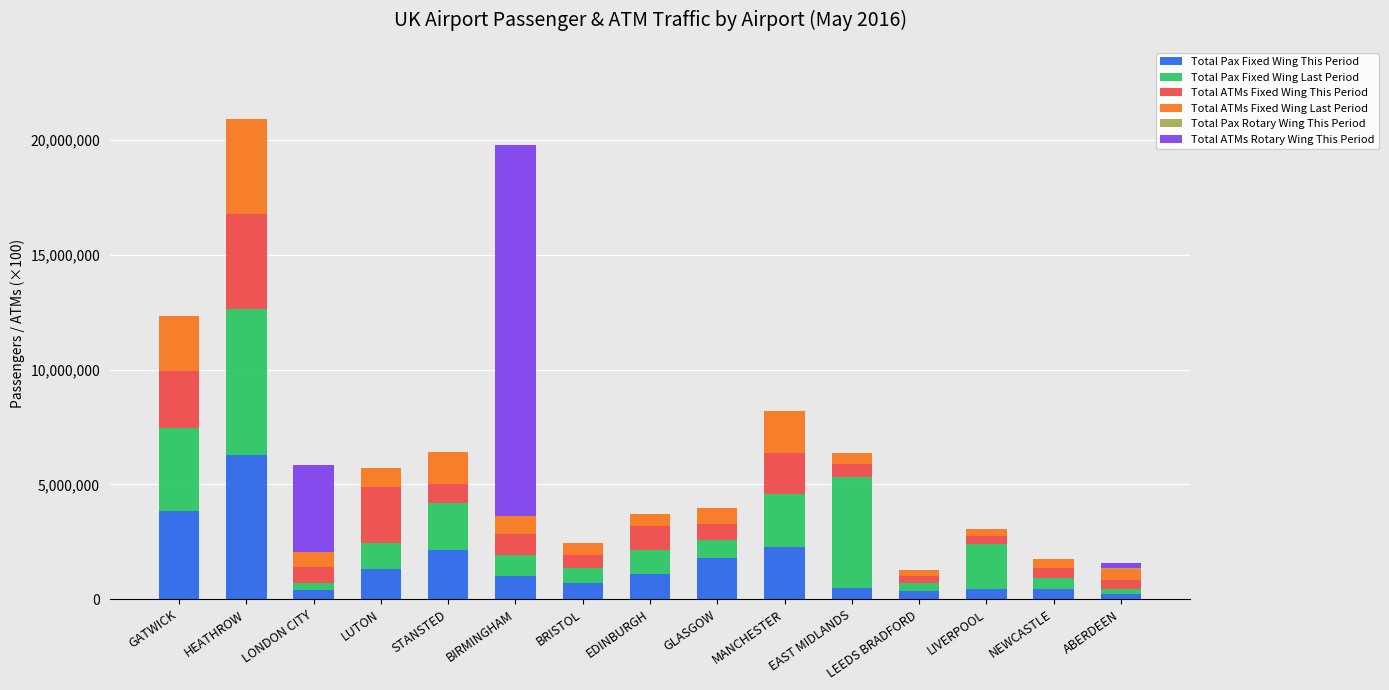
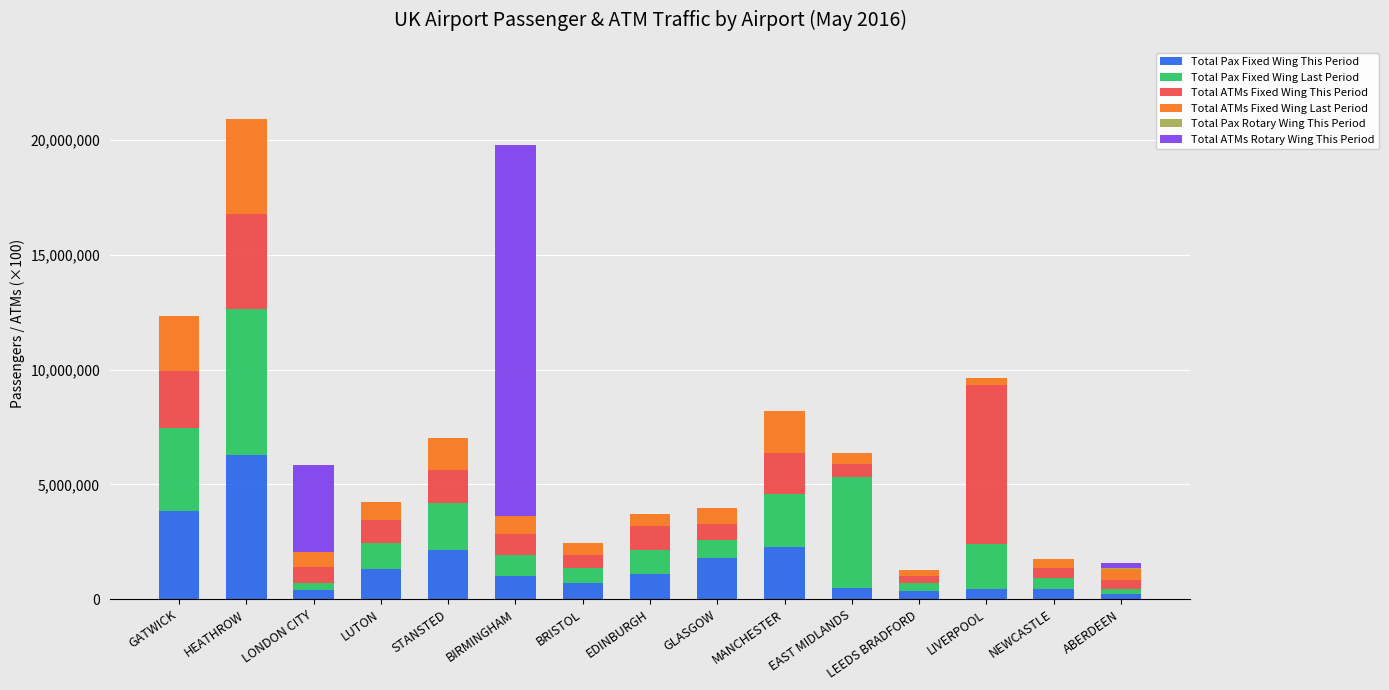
  {
    "Total Pax Fixed Wing This Period": {
      "GATWICK": "3,800,000",
      "HEATHROW": "6,300,000",
      "LONDON CITY": "400,000",
      "LUTON": "1,300,000",
      "STANSTED": "2,100,000",
      "BIRMINGHAM": "1,000,000",
      "BRISTOL": "700,000",
      "EDINBURGH": "1,100,000",
      "GLASGOW": "1,800,000",
      "MANCHESTER": "2,300,000",
      "EAST MIDLANDS": "500,000",
      "LEEDS BRADFORD": "300,000",
      "LIVERPOOL": "400,000",
      "NEWCASTLE": "500,000",
      "ABERDEEN": "200,000"
    },
    "Total Pax Fixed Wing Last Period": {
      "GATWICK": "3,600,000",
      "HEATHROW": "6,300,000",
      "LONDON CITY": "300,000",
      "LUTON": "1,100,000",
      "STANSTED": "2,000,000",
      "BIRMINGHAM": "900,000",
      "BRISTOL": "700,000",
      "EDINBURGH": "1,000,000",
      "GLASGOW": "800,000",
      "MANCHESTER": "2,300,000",
      "EAST MIDLANDS": "4,900,000",
      "LEEDS BRADFORD": "300,000",
      "LIVERPOOL": "2,000,000",
      "NEWCASTLE": "400,000",
      "ABERDEEN": "300,000"
    },
    "Total ATMs Fixed Wing This Period": {
      "GATWICK": "2,500,000",
      "HEATHROW": "4,100,000",
      "LONDON CITY": "700,000",
-     "LUTON": "2,400,000",
-     "STANSTED": "800,000",
+     "LUTON": "1,000,000",
+     "STANSTED": "1,400,000",
      "BIRMINGHAM": "900,000",
      "BRISTOL": "600,000",
      "EDINBURGH": "1,100,000",
      "GLASGOW": "700,000",
      "MANCHESTER": "1,800,000",
      "EAST MIDLANDS": "500,000",
      "LEEDS BRADFORD": "300,000",
-     "LIVERPOOL": "400,000",
+     "LIVERPOOL": "7,000,000",
      "NEWCASTLE": "400,000",
      "ABERDEEN": "400,000"
    },
    "Total ATMs Fixed Wing Last Period": {
      "GATWICK": "2,400,000",
      "HEATHROW": "4,100,000",
      "LONDON CITY": "600,000",
      "LUTON": "800,000",
      "STANSTED": "1,400,000",
      "BIRMINGHAM": "800,000",
      "BRISTOL": "500,000",
      "EDINBURGH": "500,000",
      "GLASGOW": "700,000",
      "MANCHESTER": "1,800,000",
      "EAST MIDLANDS": "500,000",
      "LEEDS BRADFORD": "300,000",
      "LIVERPOOL": "300,000",
      "NEWCASTLE": "400,000",
      "ABERDEEN": "500,000"
    },
    "Total Pax Rotary Wing This Period": {
      "GATWICK": "0",
      "HEATHROW": "0",
      "LONDON CITY": "0",
      "LUTON": "0",
      "STANSTED": "0",
      "BIRMINGHAM": "0",
      "BRISTOL": "0",
      "EDINBURGH": "0",
      "GLASGOW": "0",
      "MANCHESTER": "0",
      "EAST MIDLANDS": "0",
      "LEEDS BRADFORD": "0",
      "LIVERPOOL": "0",
      "NEWCASTLE": "0"
    },
    "Total ATMs Rotary Wing This Period": {
      "GATWICK": "0",
      "HEATHROW": "0",
      "LONDON CITY": "3,800,000",
      "LUTON": "0",
      "STANSTED": "0",
      "BIRMINGHAM": "16,200,000",
      "BRISTOL": "0",
      "EDINBURGH": "0",
      "GLASGOW": "0",
      "MANCHESTER": "0",
      "EAST MIDLANDS": "0",
      "LEEDS BRADFORD": "0",
      "LIVERPOOL": "0",
      "NEWCASTLE": "0",
      "ABERDEEN": "200,000"
    }
  }
